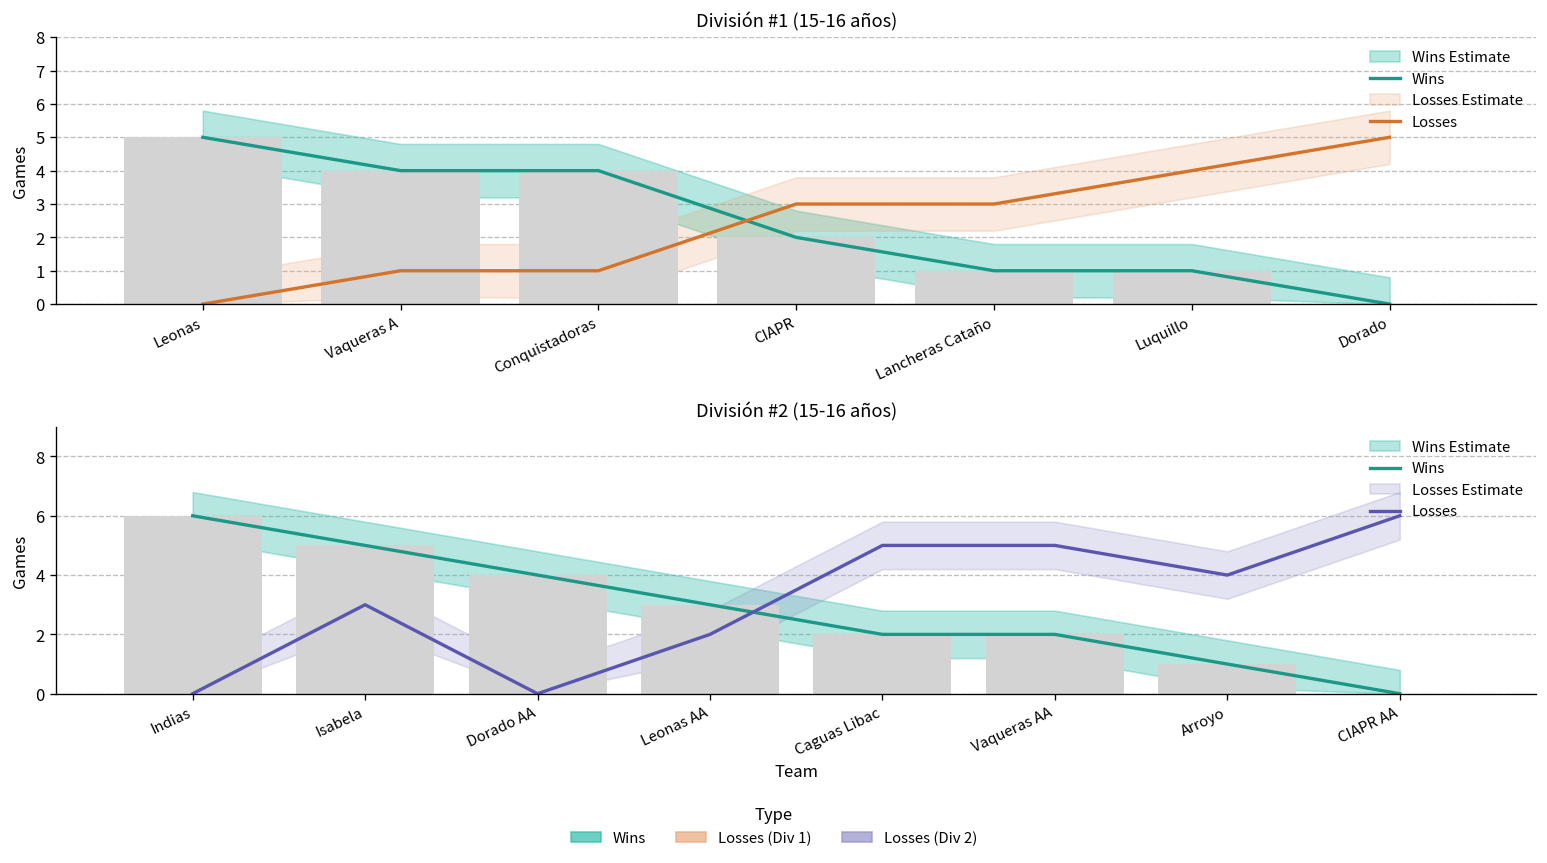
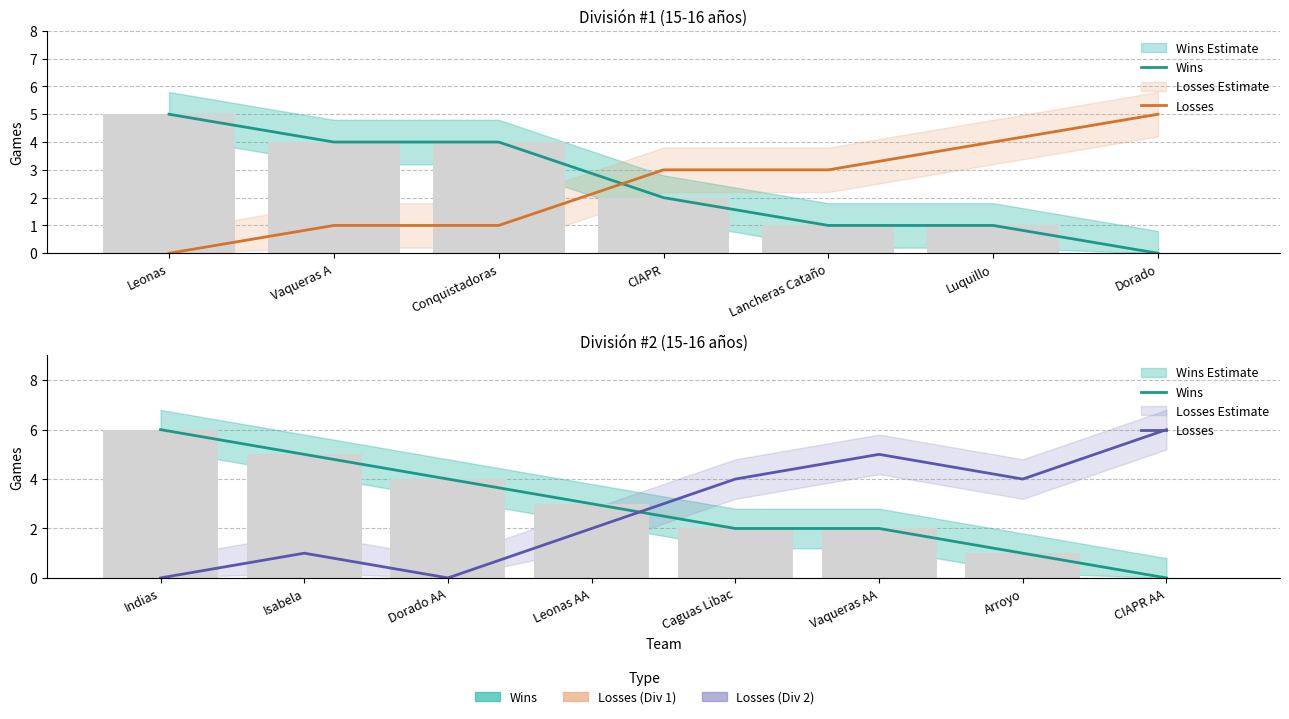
  {
    "División #1 (15-16 años)": {
      "Losses Estimate": {
        "Leonas": 0.8
      }
    },
    "División #2 (15-16 años)": {
      "Losses": {
        "Indias": 0,
-       "Isabela": 3,
+       "Isabela": 1,
        "Dorado AA": 0,
        "Leonas AA": 2,
-       "Caguas Libac": 5,
+       "Caguas Libac": 4,
        "Vaqueras AA": 5,
        "Arroyo": 4,
        "CIAPR AA": 6
      },
      "Losses Estimate": {
        "Indias": 0.8,
        "Dorado AA": 0.8
      }
    }
  }
